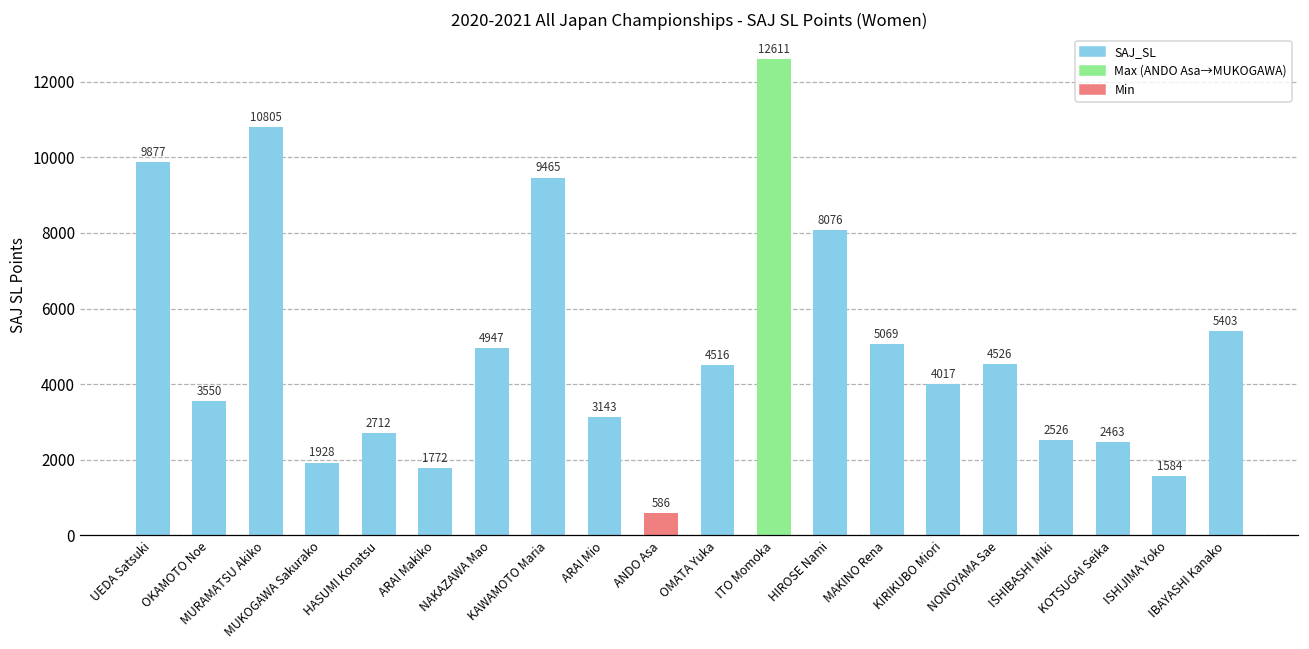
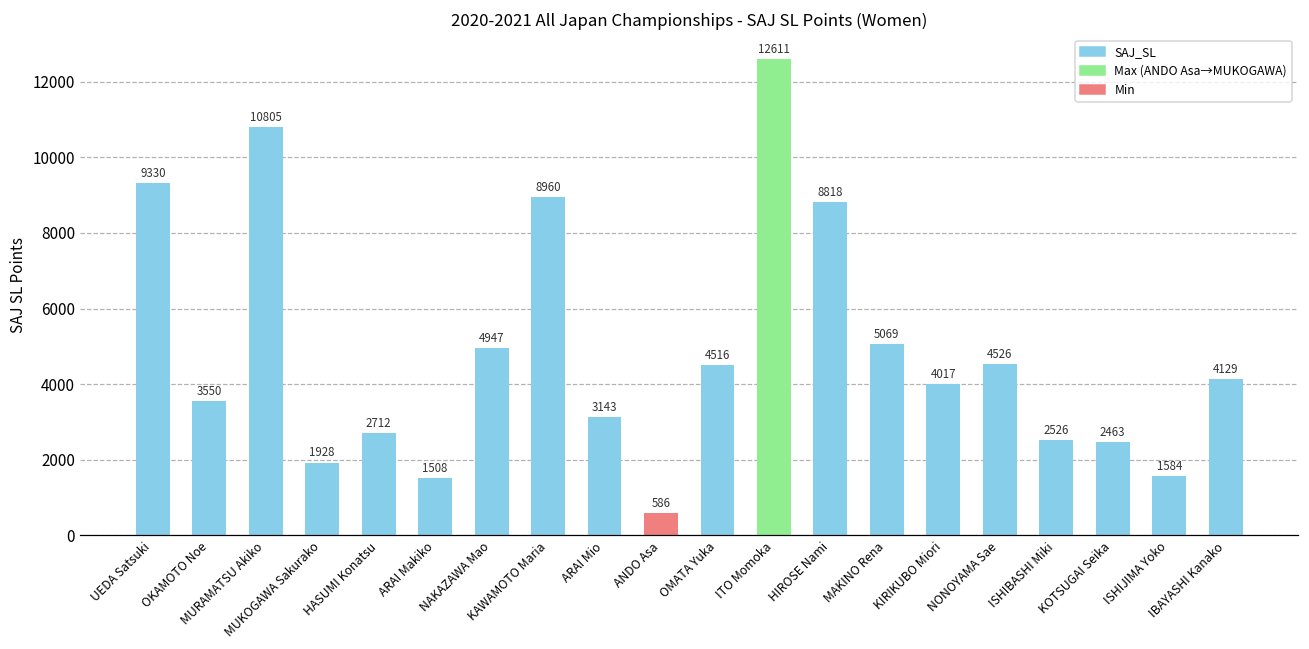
  {
-   "UEDA Satsuki": 9877,
+   "UEDA Satsuki": 9330,
    "OKAMOTO Noe": 3550,
    "MURAMATSU Akiko": 10805,
    "MUKOGAWA Sakurako": 1928,
    "HASUMI Konatsu": 2712,
-   "ARAI Makiko": 1772,
+   "ARAI Makiko": 1508,
    "NAKAZAWA Mao": 4947,
-   "KAWAMOTO Maria": 9465,
+   "KAWAMOTO Maria": 8960,
    "ARAI Mio": 3143,
    "ANDO Asa": 586,
    "OMATA Yuka": 4516,
    "ITO Momoka": 12611,
-   "HIROSE Nami": 8076,
+   "HIROSE Nami": 8818,
    "MAKINO Rena": 5069,
    "KIRIKUBO Miori": 4017,
    "NONOYAMA Sae": 4526,
    "ISHIBASHI Miki": 2526,
    "KOTSUGAI Seika": 2463,
    "ISHIJIMA Yoko": 1584,
-   "IBAYASHI Kanako": 5403
+   "IBAYASHI Kanako": 4129
  }
